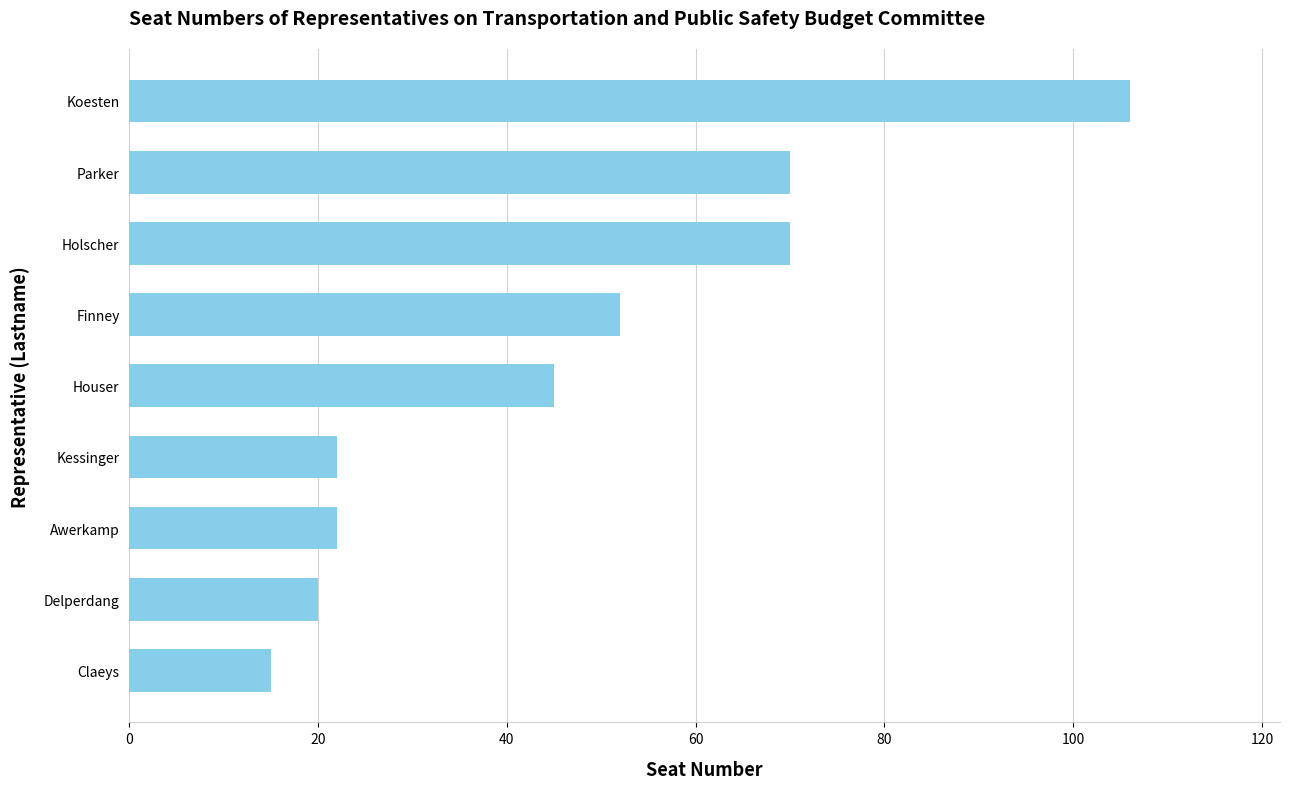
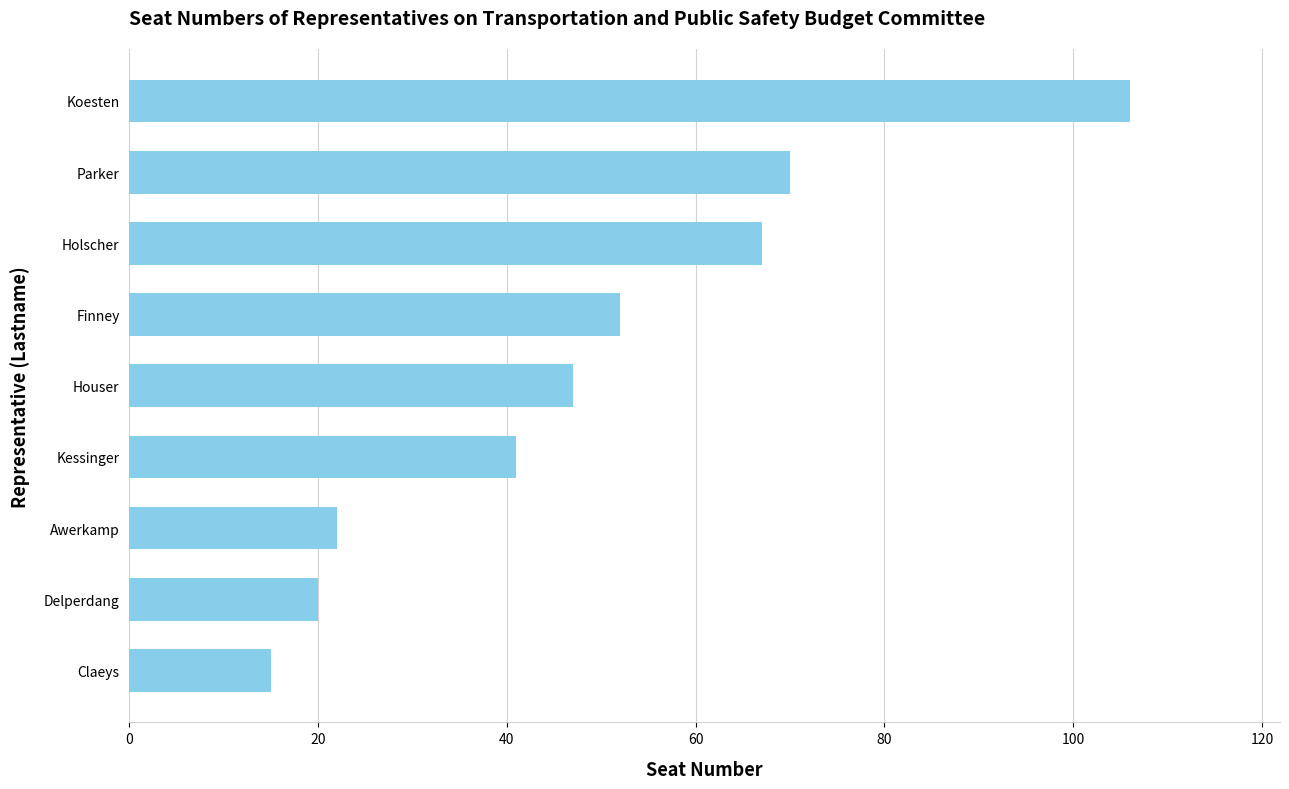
  {
    "Koesten": 106,
    "Parker": 70,
-   "Holscher": 70,
+   "Holscher": 67,
    "Finney": 52,
-   "Houser": 45,
-   "Kessinger": 22,
+   "Houser": 47,
+   "Kessinger": 41,
    "Awerkamp": 22,
    "Delperdang": 20,
    "Claeys": 15
  }
